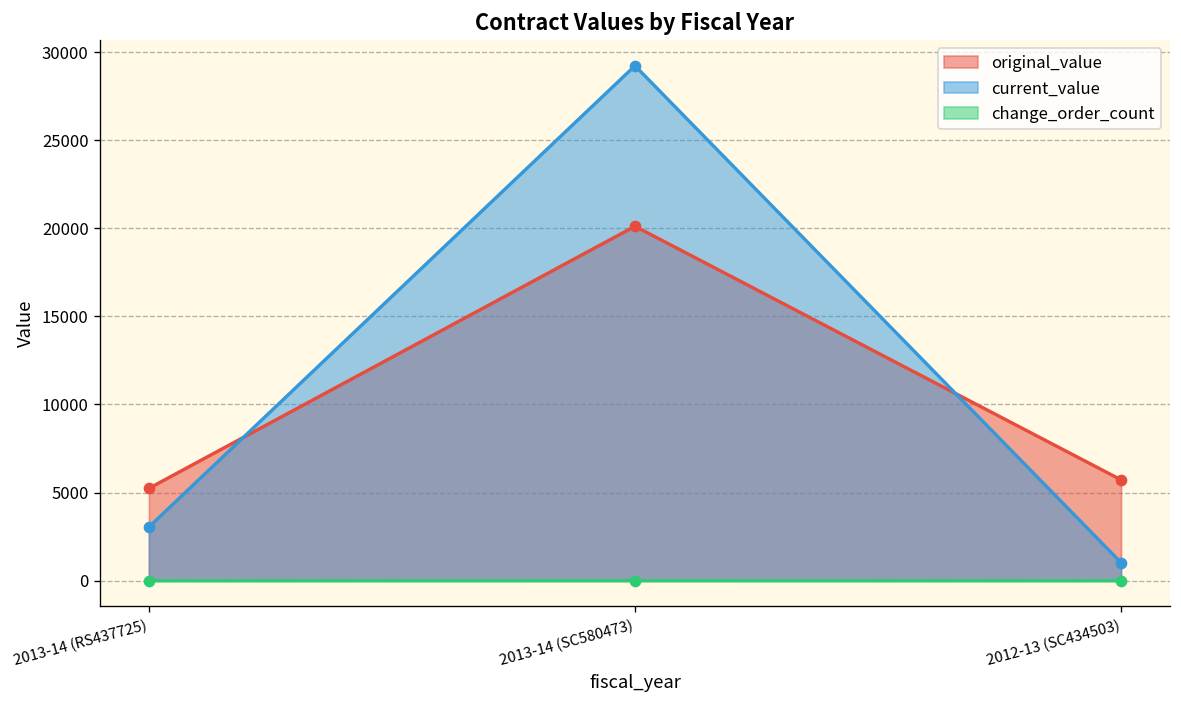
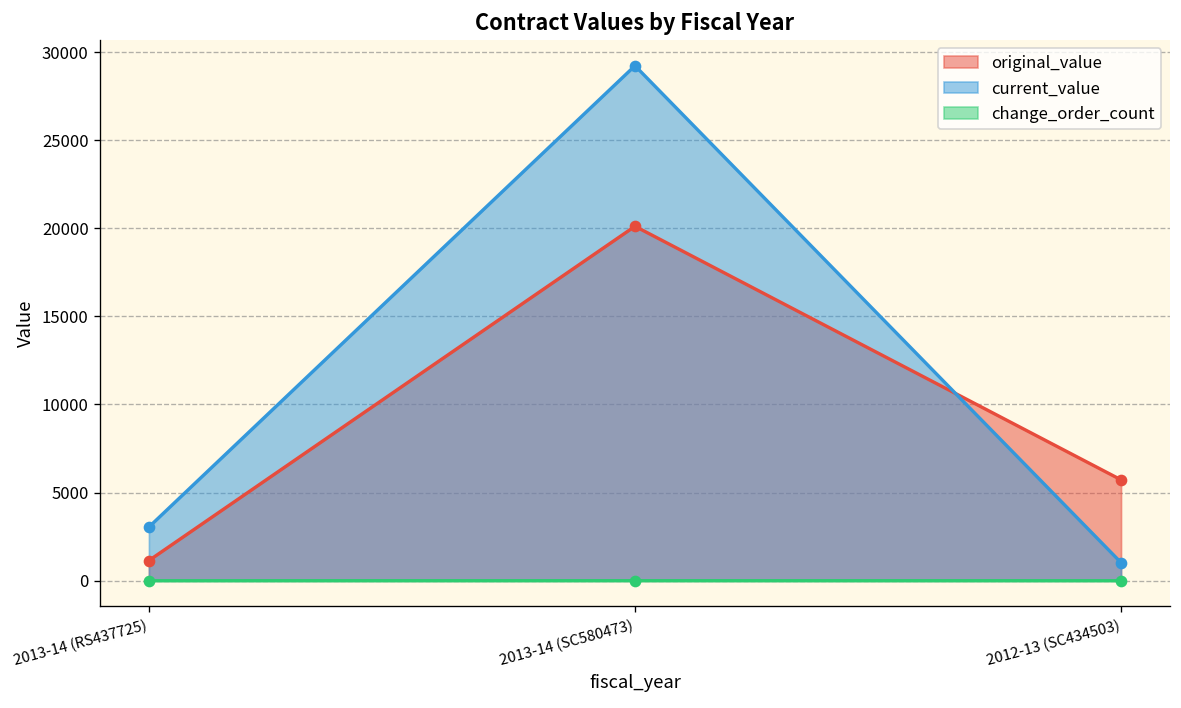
  {
    "original_value": {
-     "2013-14 (RS437725)": 5200,
+     "2013-14 (RS437725)": 1100,
      "2013-14 (SC580473)": 20100,
      "2012-13 (SC434503)": 5700
    },
    "current_value": {
      "2013-14 (RS437725)": 3000,
      "2013-14 (SC580473)": 29200,
      "2012-13 (SC434503)": 1000
    },
    "change_order_count": {
      "2013-14 (RS437725)": 0,
      "2013-14 (SC580473)": 0,
      "2012-13 (SC434503)": 0
    }
  }
